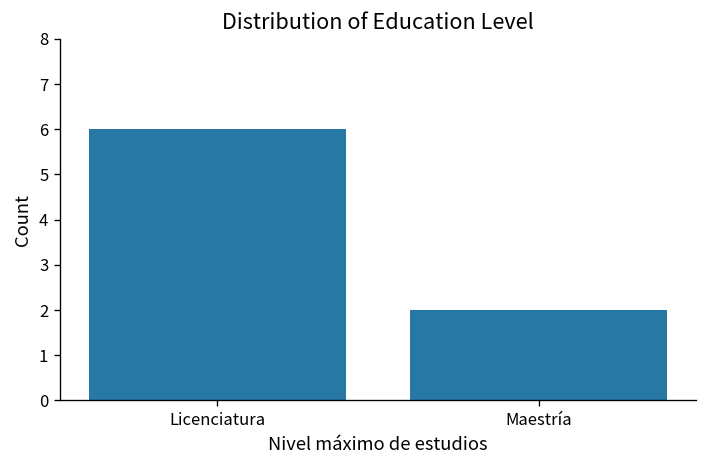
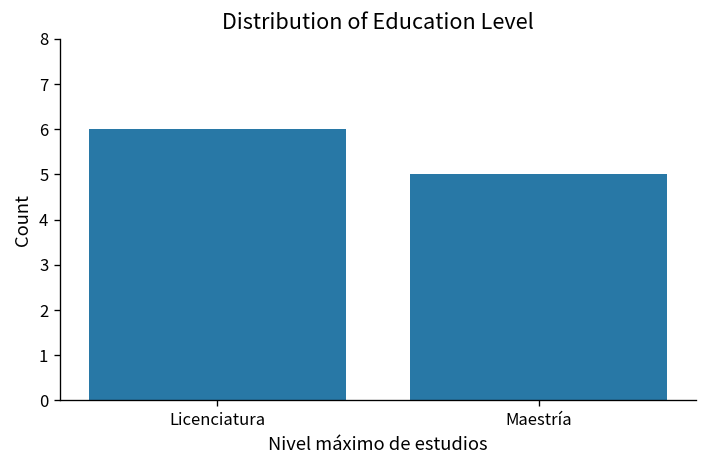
  {
    "Licenciatura": 6,
-   "Maestría": 2
+   "Maestría": 5
  }
